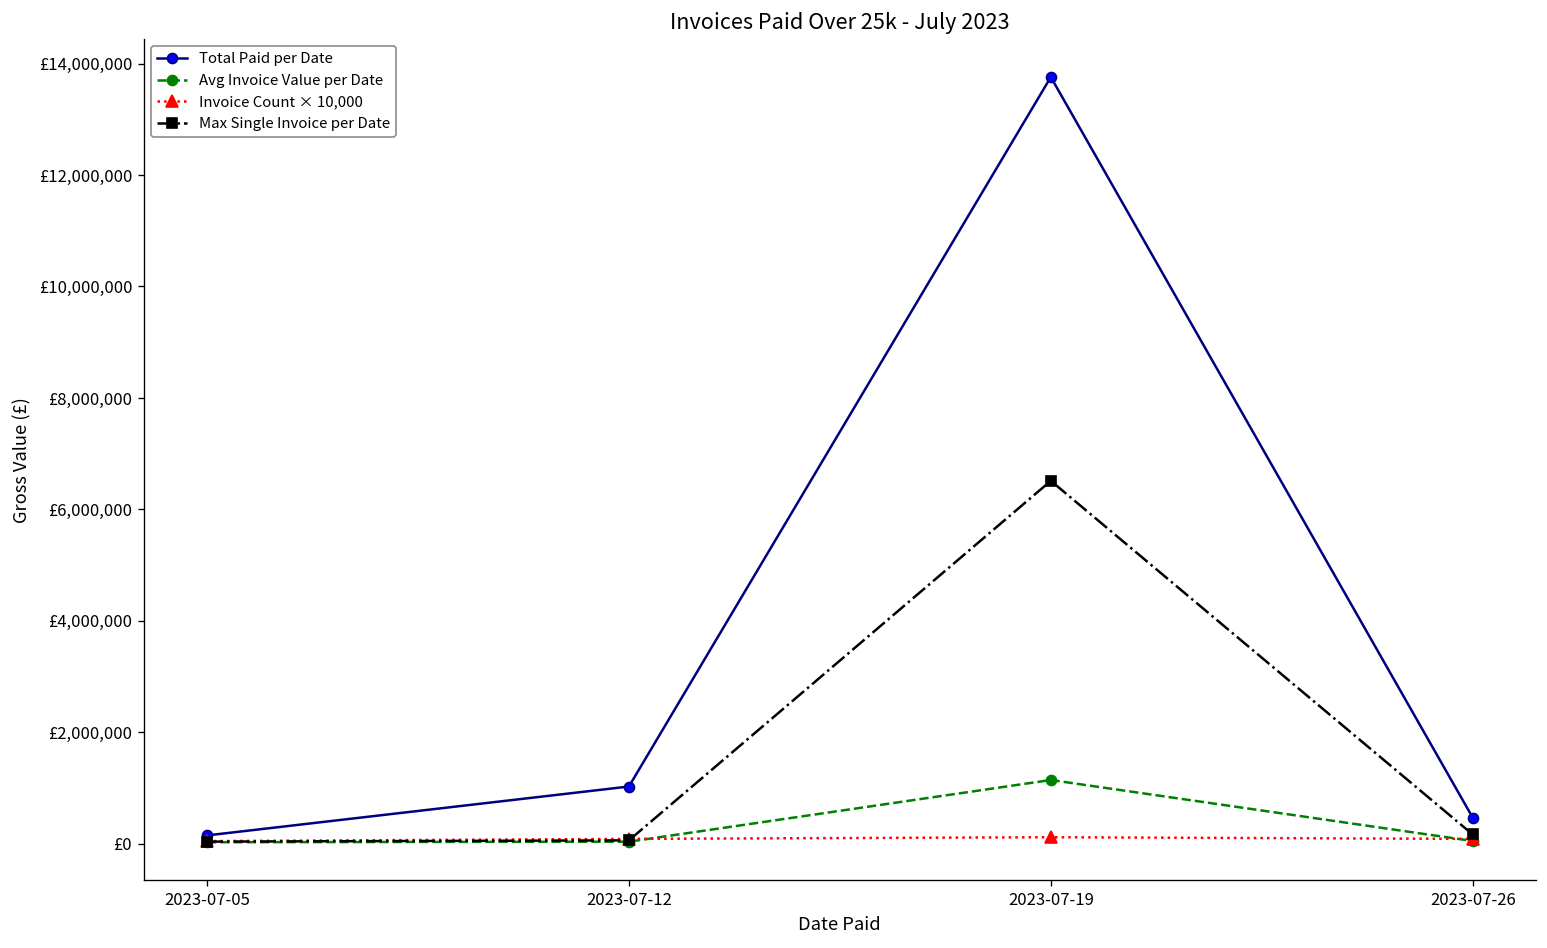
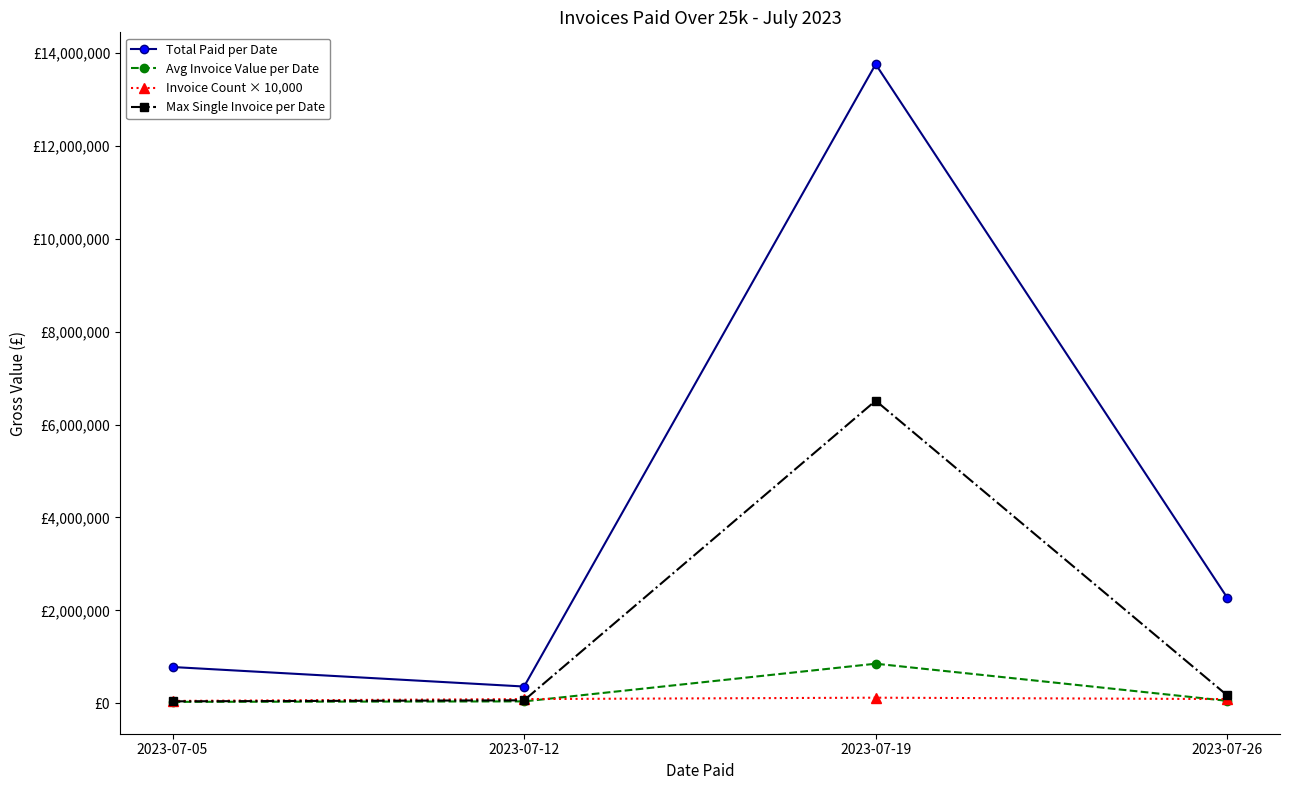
  {
    "Total Paid per Date": {
-     "2023-07-05": "£200,000",
-     "2023-07-12": "£1,000,000",
+     "2023-07-05": "£800,000",
+     "2023-07-12": "£400,000",
      "2023-07-19": "£13,800,000",
-     "2023-07-26": "£500,000"
+     "2023-07-26": "£2,300,000"
    },
    "Avg Invoice Value per Date": {
-     "2023-07-19": "£1,100,000"
+     "2023-07-19": "£900,000"
    },
    "Invoice Count × 10,000": {
      "2023-07-19": "£100,000"
    },
    "Max Single Invoice per Date": {
      "2023-07-19": "£6,500,000",
      "2023-07-26": "£200,000"
    }
  }
